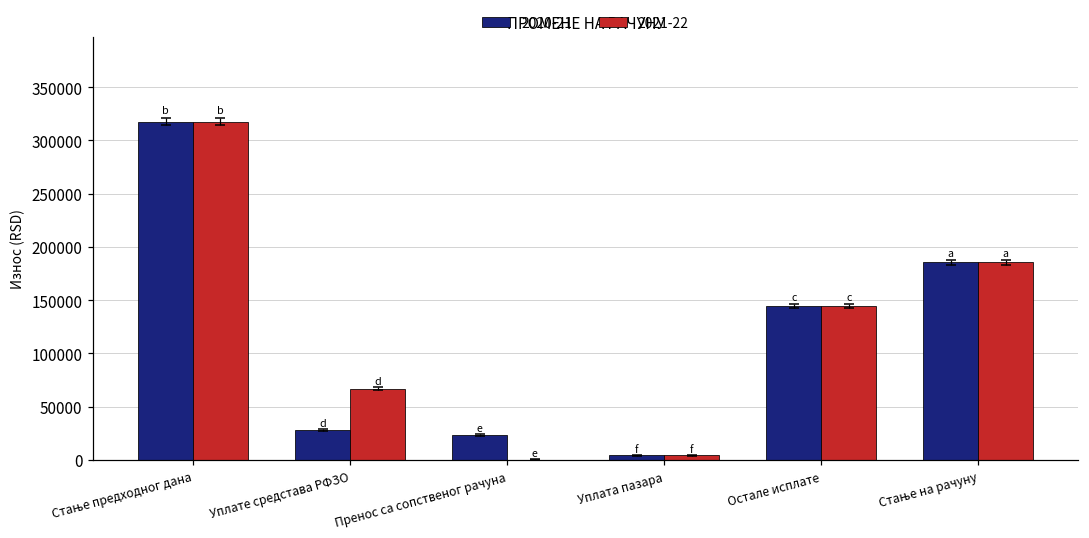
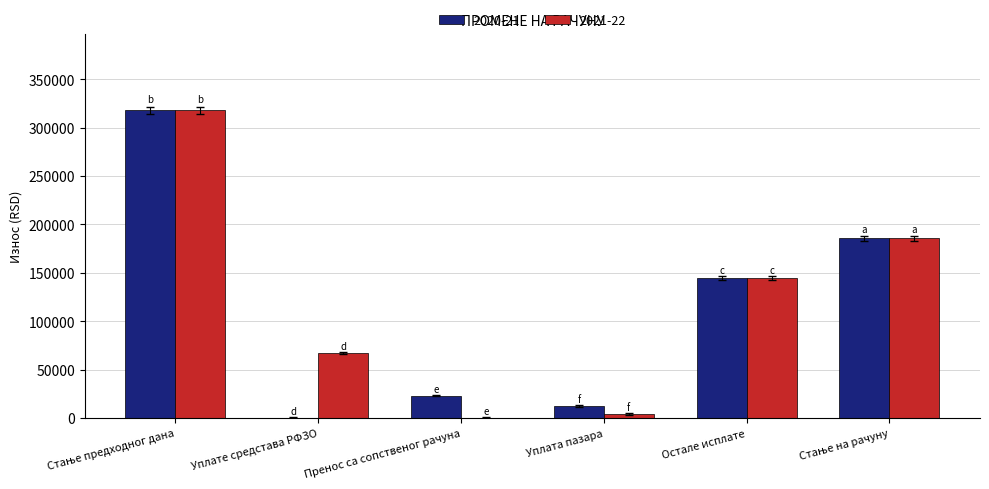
  {
    "2020-21": {
      "Стање предходног дана": 320000,
-     "Уплате средстава РФЗО": 30000,
+     "Уплате средстава РФЗО": 0,
      "Пренос са сопственог рачуна": 20000,
-     "Уплата пазара": 0,
+     "Уплата пазара": 10000,
      "Остале исплате": 140000,
      "Стање на рачуну": 190000
    },
    "2021-22": {
      "Стање предходног дана": 320000,
      "Уплате средстава РФЗО": 70000,
      "Пренос са сопственог рачуна": 0,
      "Уплата пазара": 0,
      "Остале исплате": 140000,
      "Стање на рачуну": 190000
    }
  }
